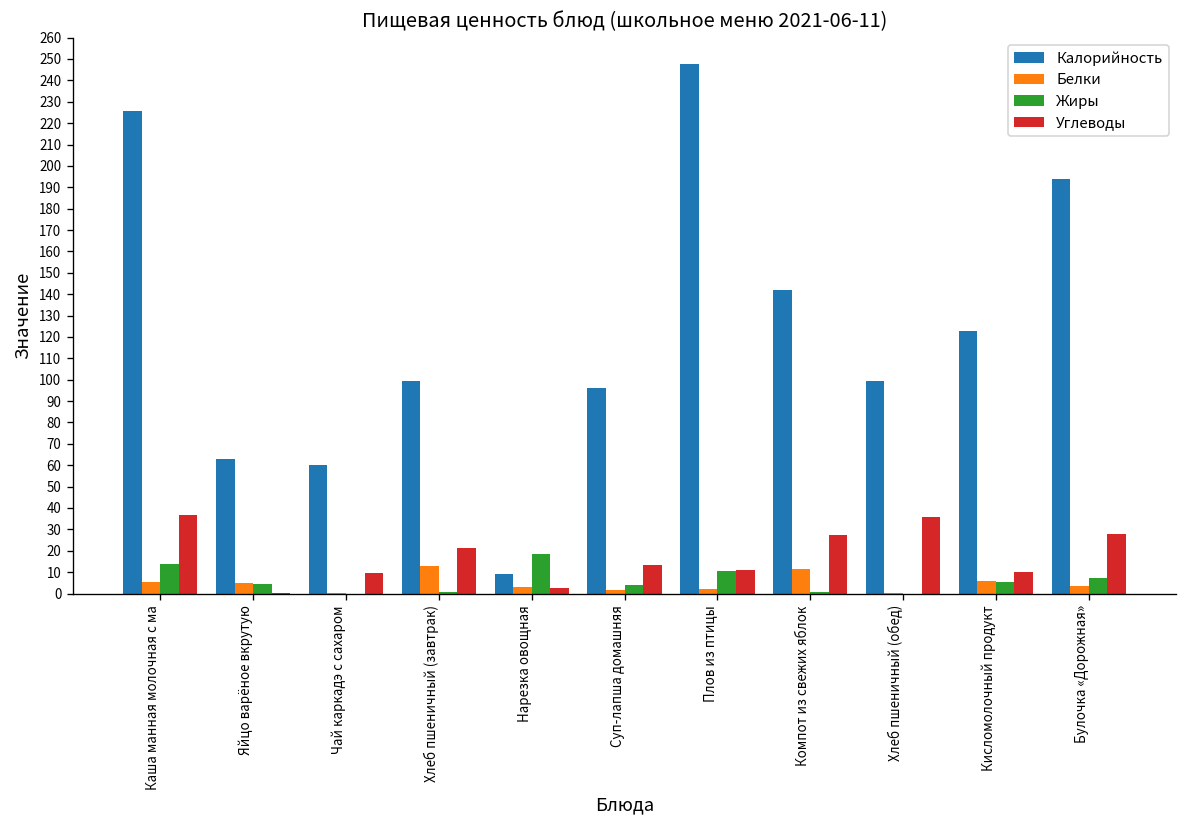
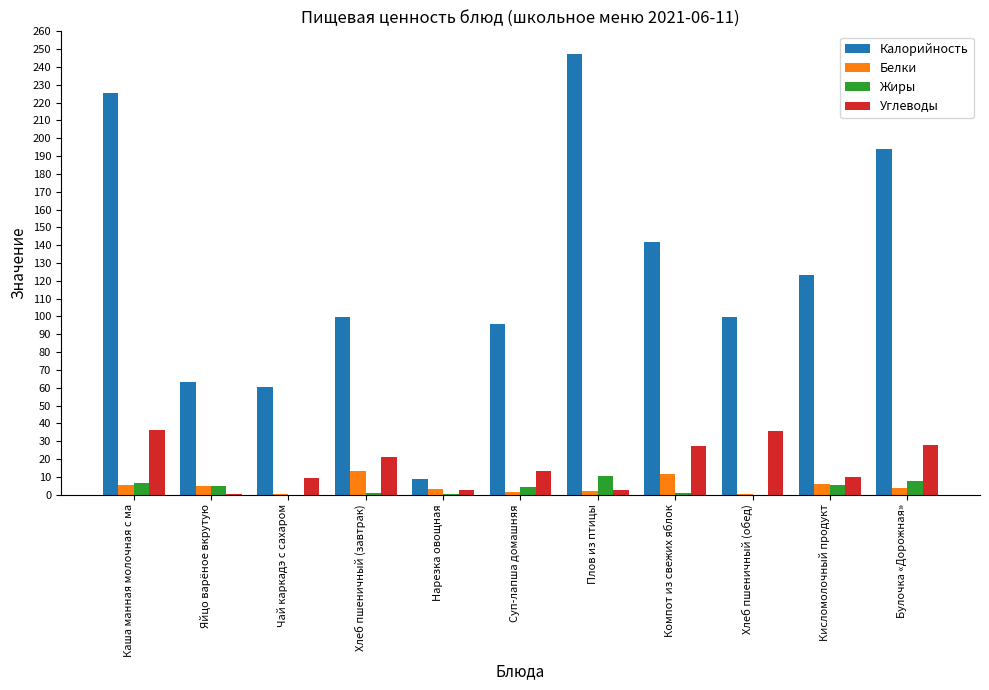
  {
    "Калорийность": {
      "Каша манная молочная с ма": 226,
      "Яйцо варёное вкрутую": 63,
      "Чай каркадэ с сахаром": 60,
      "Хлеб пшеничный (завтрак)": 100,
      "Нарезка овощная": 9,
      "Суп-лапша домашняя": 96,
      "Плов из птицы": 248,
      "Компот из свежих яблок": 142,
      "Хлеб пшеничный (обед)": 100,
      "Кисломолочный продукт": 123,
      "Булочка «Дорожная»": 194
    },
    "Белки": {
      "Каша манная молочная с ма": 5,
      "Яйцо варёное вкрутую": 5,
      "Хлеб пшеничный (завтрак)": 13,
      "Нарезка овощная": 3,
      "Суп-лапша домашняя": 2,
      "Плов из птицы": 2,
      "Компот из свежих яблок": 11,
      "Кисломолочный продукт": 6,
      "Булочка «Дорожная»": 4
    },
    "Жиры": {
-     "Каша манная молочная с ма": 14,
+     "Каша манная молочная с ма": 6,
      "Яйцо варёное вкрутую": 5,
      "Чай каркадэ с сахаром": 0,
-     "Нарезка овощная": 18,
+     "Нарезка овощная": 0,
      "Суп-лапша домашняя": 4,
      "Плов из птицы": 10,
      "Хлеб пшеничный (обед)": 0,
      "Кисломолочный продукт": 5,
      "Булочка «Дорожная»": 7
    },
    "Углеводы": {
      "Каша манная молочная с ма": 37,
      "Чай каркадэ с сахаром": 10,
      "Хлеб пшеничный (завтрак)": 21,
      "Нарезка овощная": 2,
      "Суп-лапша домашняя": 14,
-     "Плов из птицы": 11,
+     "Плов из птицы": 3,
      "Компот из свежих яблок": 27,
      "Хлеб пшеничный (обед)": 36,
      "Кисломолочный продукт": 10,
      "Булочка «Дорожная»": 28
    }
  }
